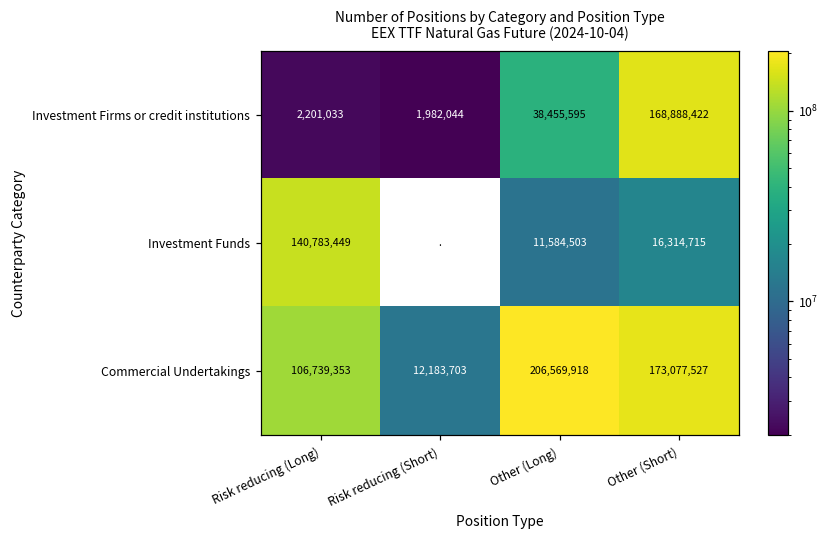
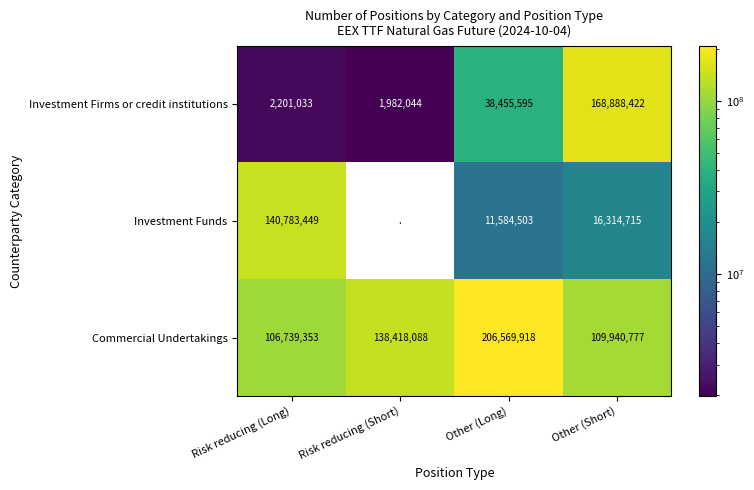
  {
    "Investment Firms or credit institutions": {
      "Risk reducing (Long)": "2,201,033",
      "Risk reducing (Short)": "1,982,044",
      "Other (Long)": "38,455,595",
      "Other (Short)": "168,888,422"
    },
    "Investment Funds": {
      "Risk reducing (Long)": "140,783,449",
      "Other (Long)": "11,584,503",
      "Other (Short)": "16,314,715"
    },
    "Commercial Undertakings": {
      "Risk reducing (Long)": "106,739,353",
-     "Risk reducing (Short)": "12,183,703",
+     "Risk reducing (Short)": "138,418,088",
      "Other (Long)": "206,569,918",
-     "Other (Short)": "173,077,527"
+     "Other (Short)": "109,940,777"
    }
  }
